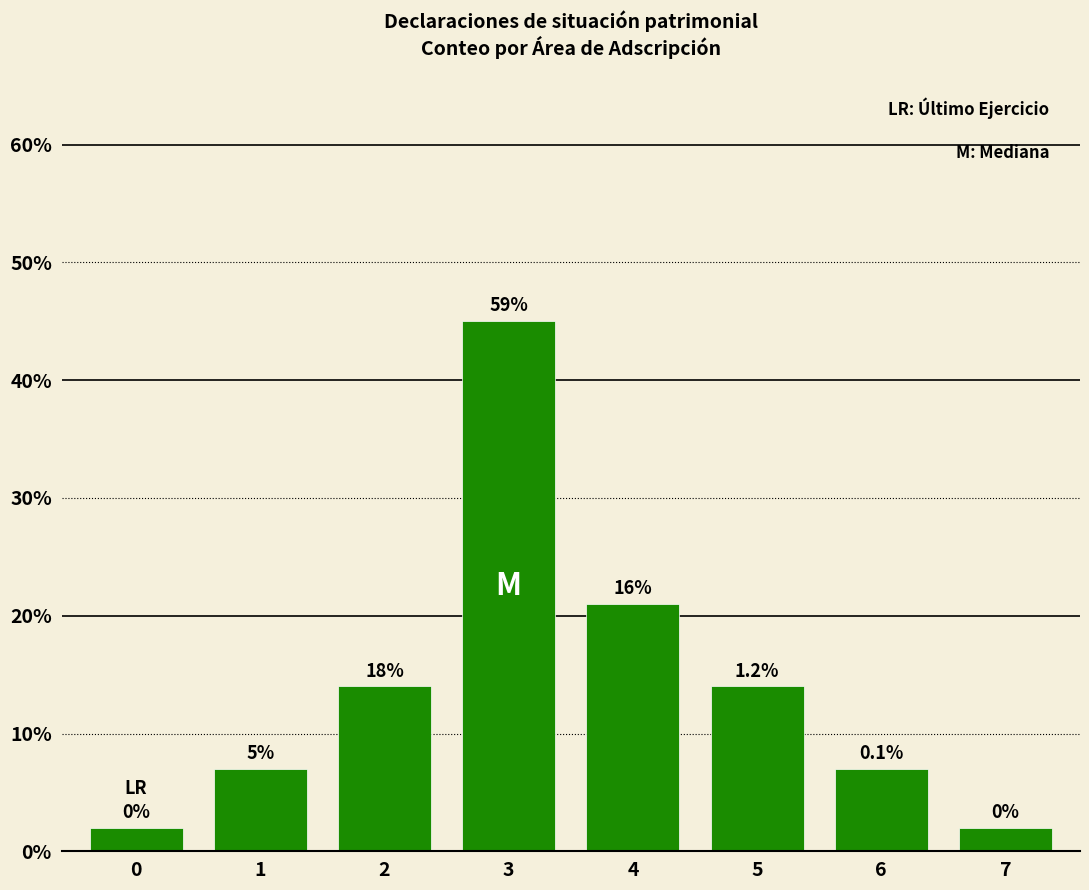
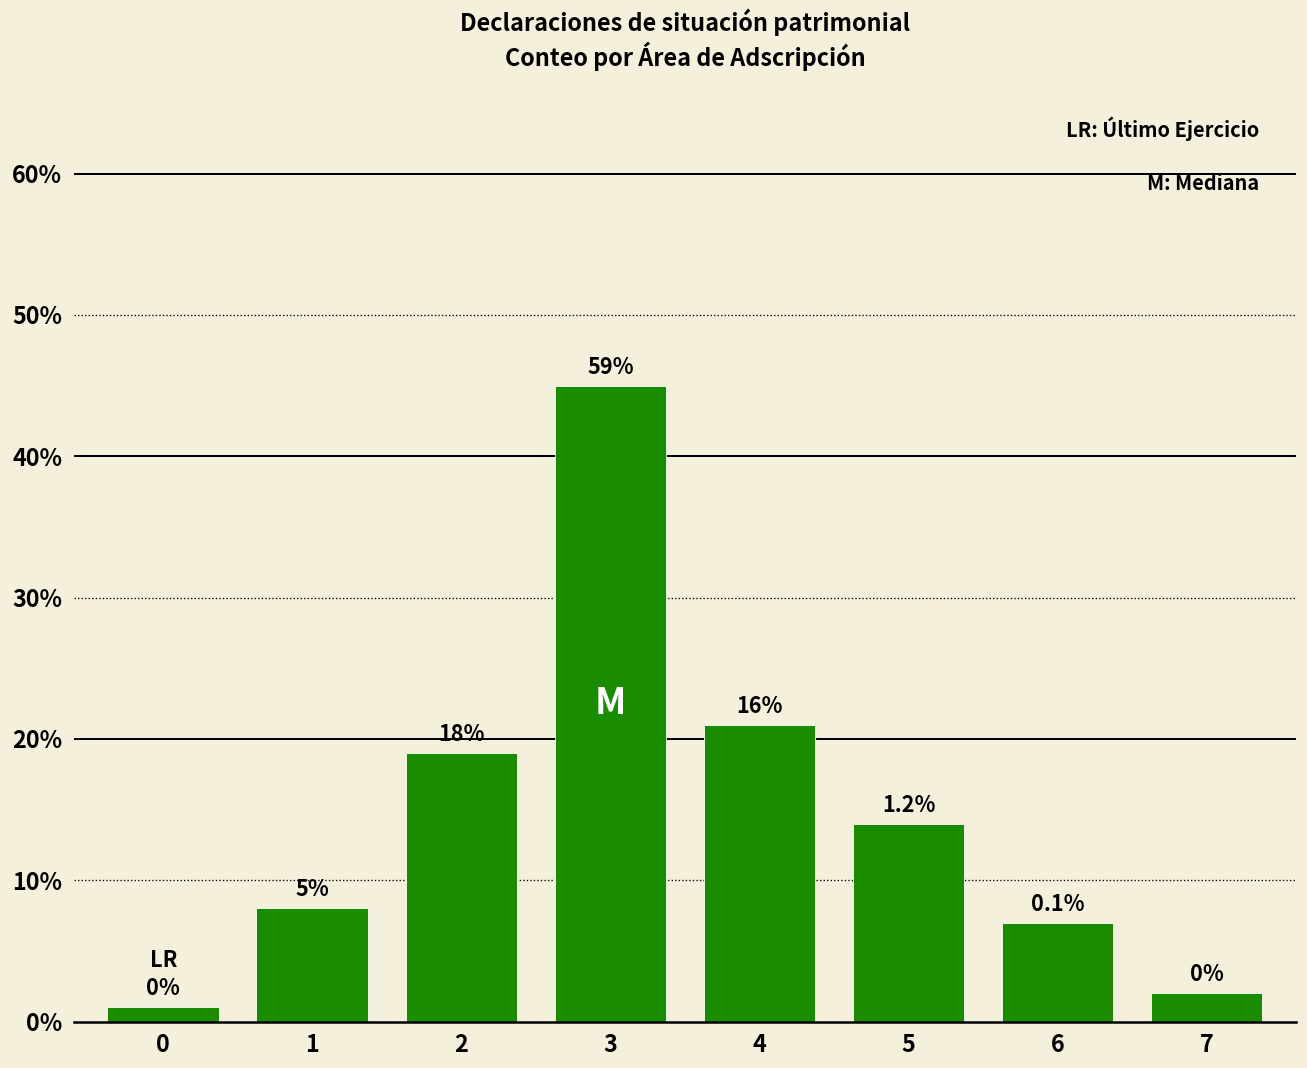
  {
-   "0": "2%",
-   "1": "7%",
-   "2": "14%"
+   "0": "1%",
+   "1": "8%",
+   "2": "19%"
  }
